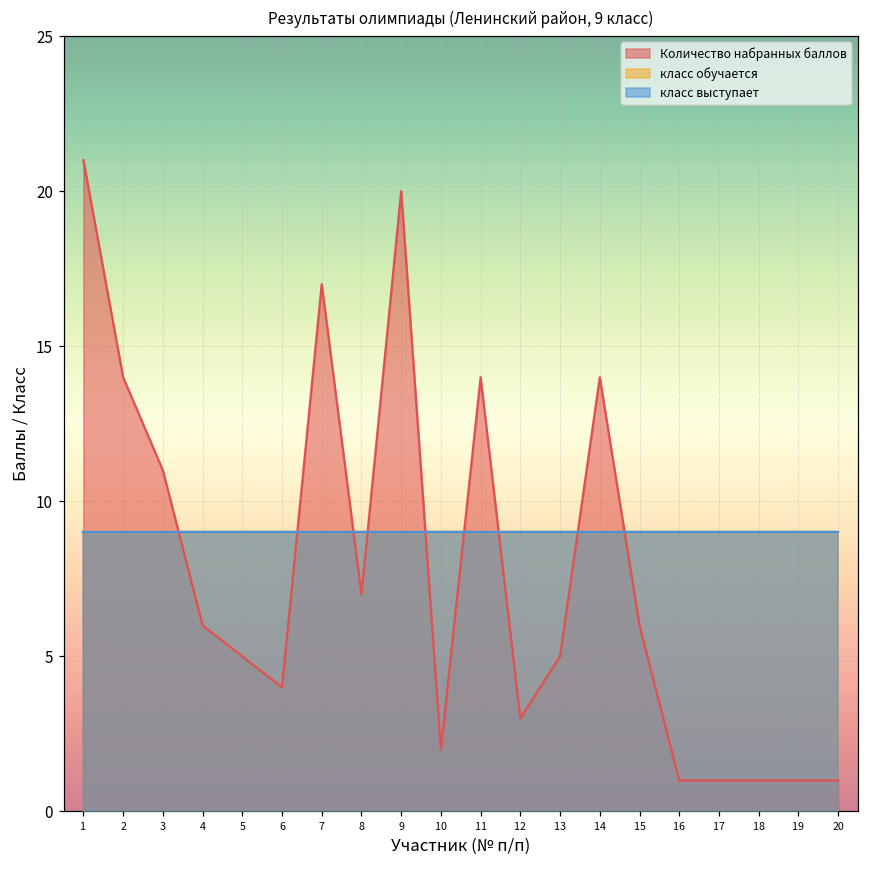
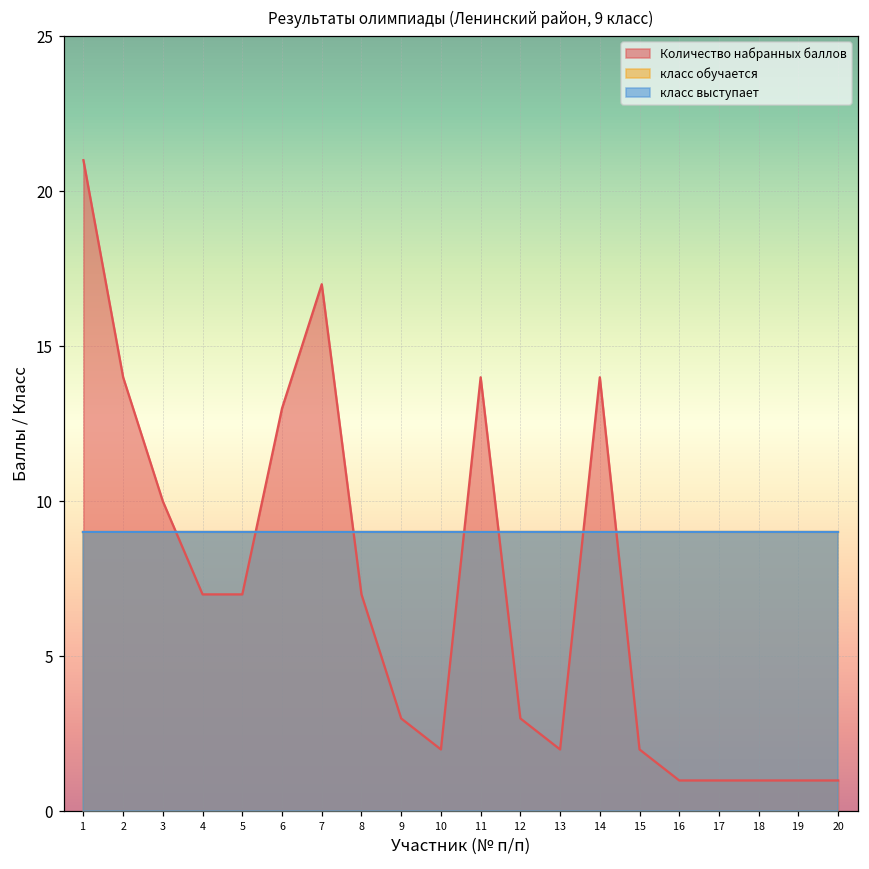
  {
    "Количество набранных баллов": {
      "1": 21,
      "2": 14,
-     "3": 11,
-     "4": 6,
-     "5": 5,
-     "6": 4,
+     "3": 10,
+     "4": 7,
+     "5": 7,
+     "6": 13,
      "7": 17,
      "8": 7,
-     "9": 20,
+     "9": 3,
      "10": 2,
      "11": 14,
      "12": 3,
-     "13": 5,
+     "13": 2,
      "14": 14,
-     "15": 6,
+     "15": 2,
      "16": 1,
      "17": 1,
      "18": 1,
      "19": 1,
      "20": 1
    },
    "класс выступает": {
      "1": 9,
      "2": 9,
      "3": 9,
      "4": 9,
      "5": 9,
      "6": 9,
      "7": 9,
      "8": 9,
      "9": 9,
      "10": 9,
      "11": 9,
      "12": 9,
      "13": 9,
      "14": 9,
      "15": 9,
      "16": 9,
      "17": 9,
      "18": 9,
      "19": 9,
      "20": 9
    }
  }
